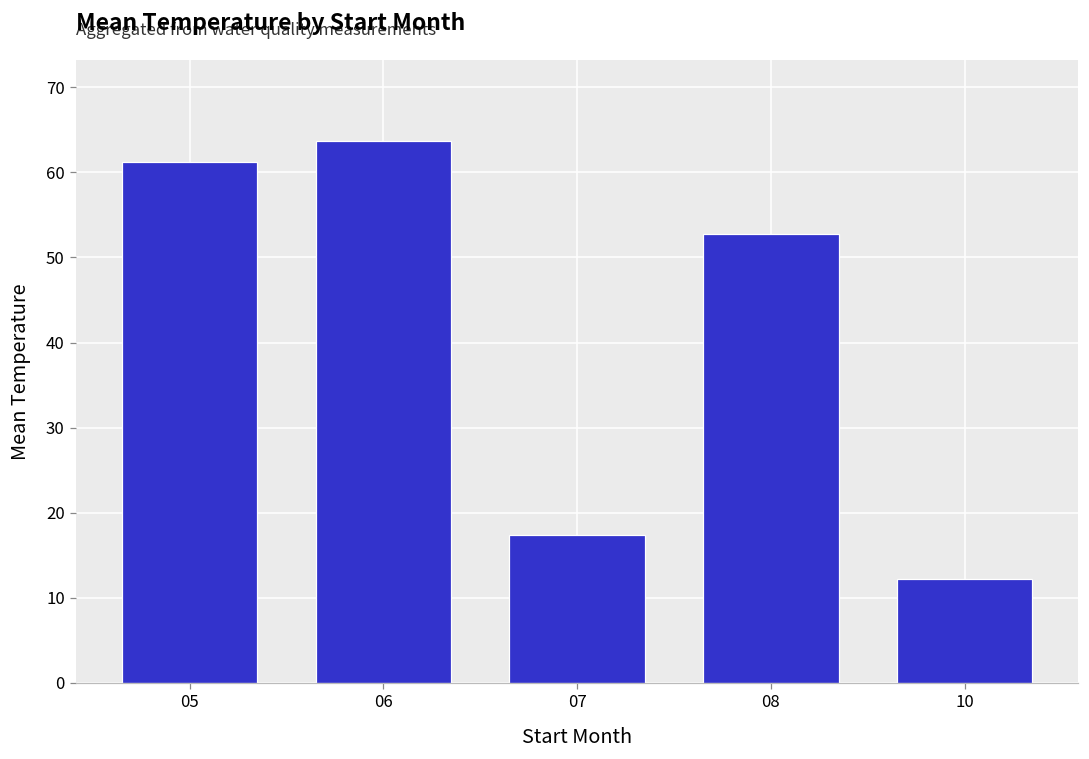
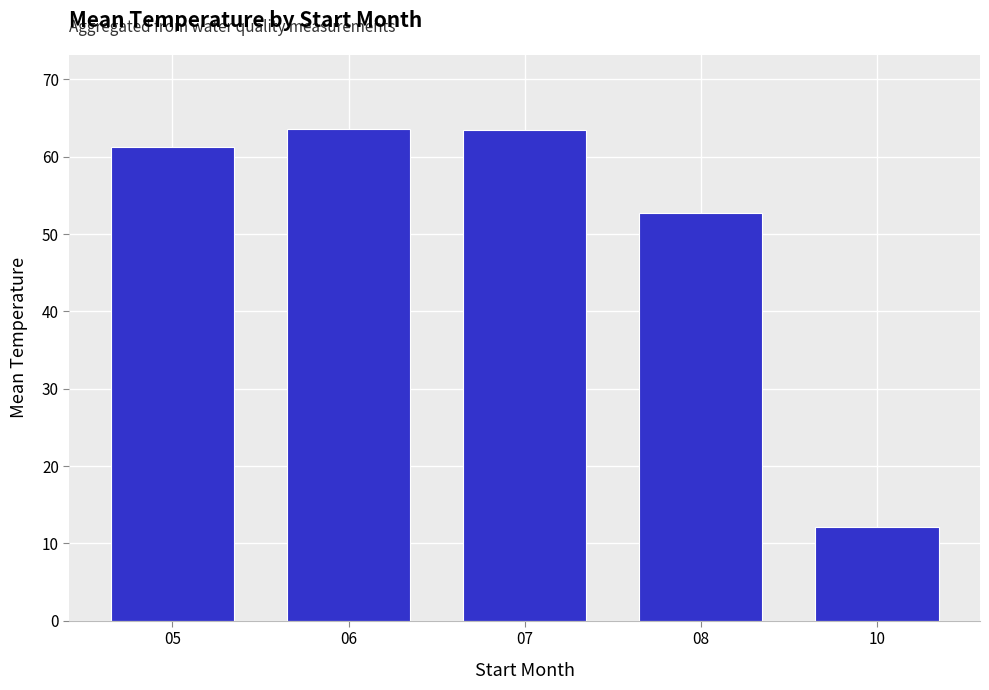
  {
    "05": 61,
    "06": 64,
-   "07": 17,
+   "07": 63,
    "08": 53,
    "10": 12
  }
